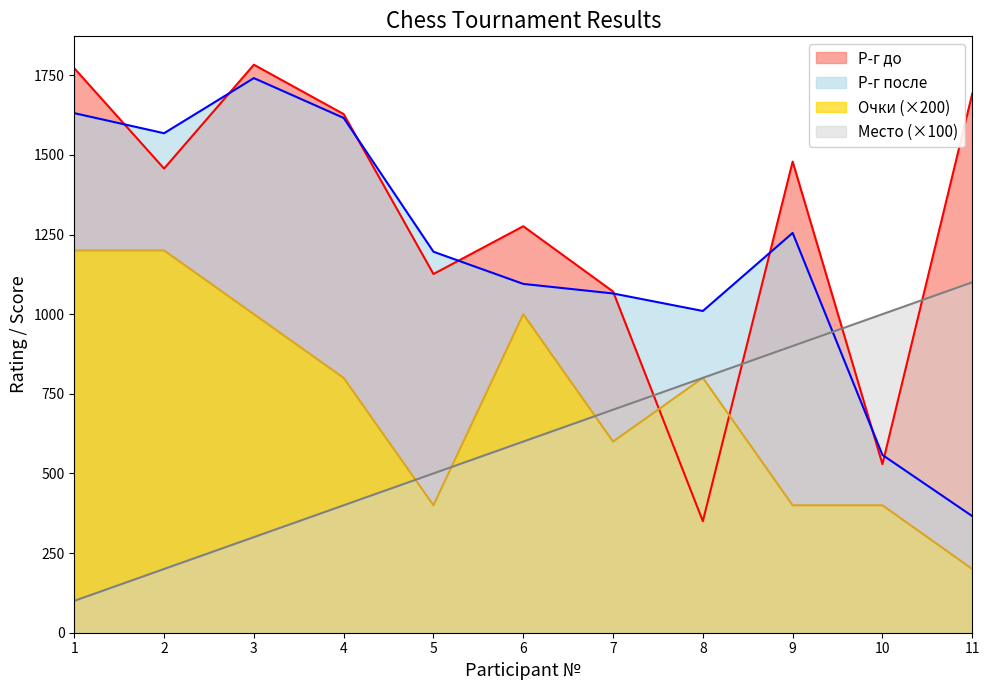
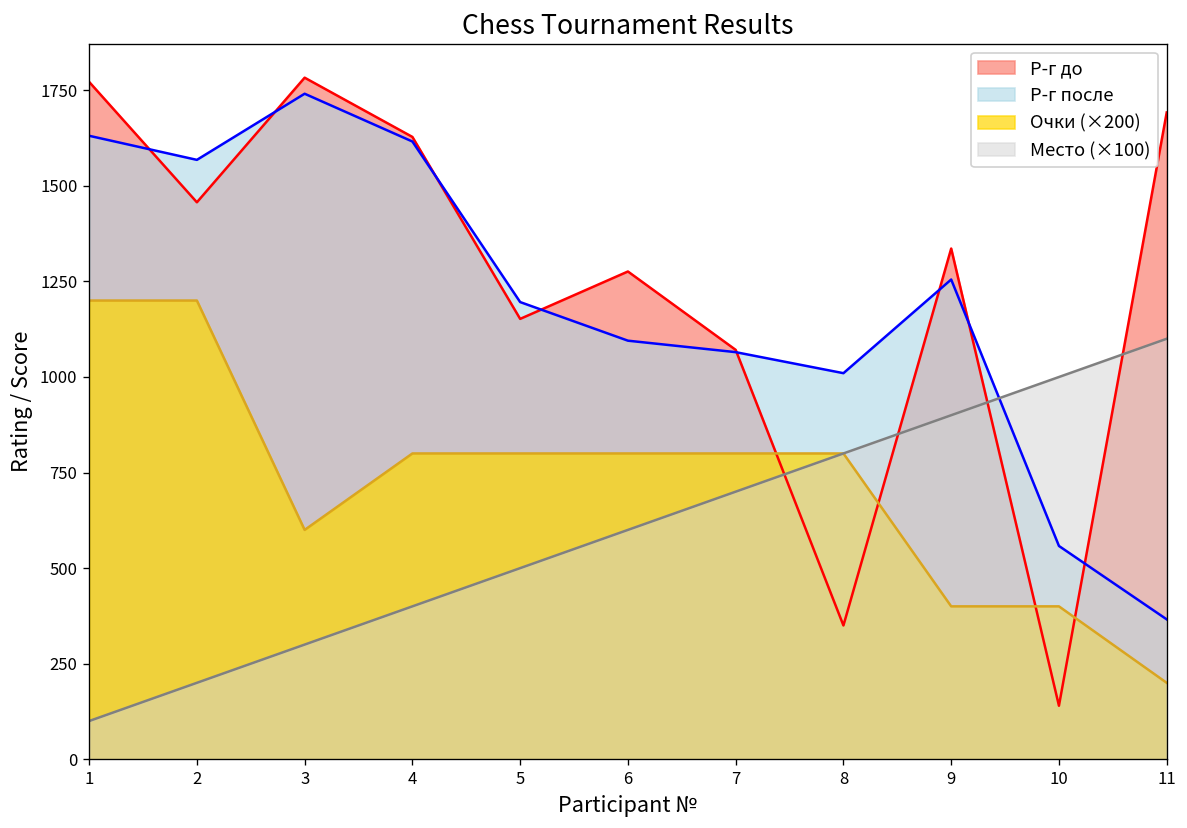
  {
    "Р-г до": {
      "1": 1770,
      "2": 1460,
      "3": 1780,
      "4": 1630,
-     "5": 1130,
+     "5": 1150,
      "6": 1280,
      "8": 350,
-     "9": 1480,
-     "10": 530,
+     "9": 1340,
+     "10": 140,
      "11": 1690
    },
    "Очки (×200)": {
      "1": 1200,
      "2": 1200,
-     "3": 1000,
+     "3": 600,
      "4": 800,
-     "5": 400,
-     "6": 1000,
-     "7": 600,
+     "5": 800,
+     "6": 800,
+     "7": 800,
      "9": 400,
      "10": 400,
      "11": 200
    }
  }
